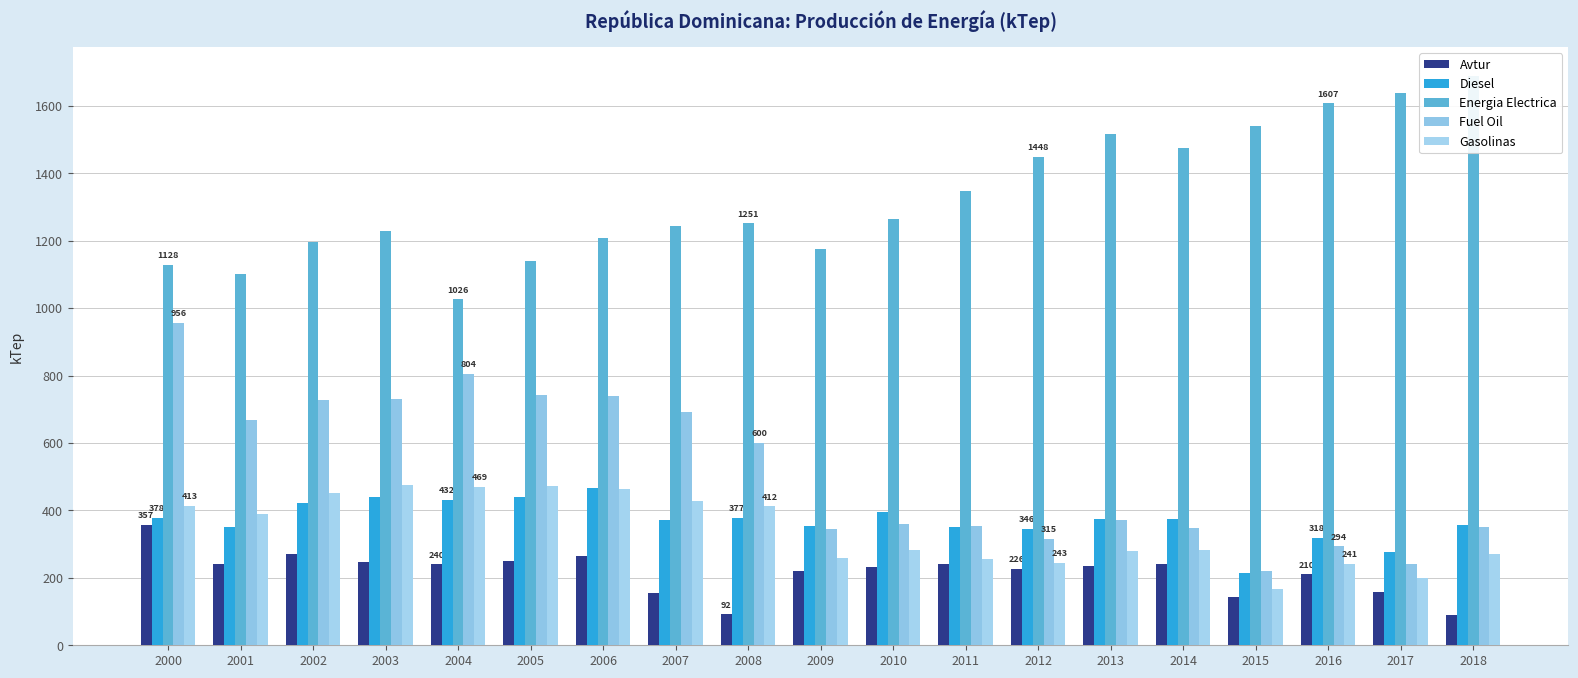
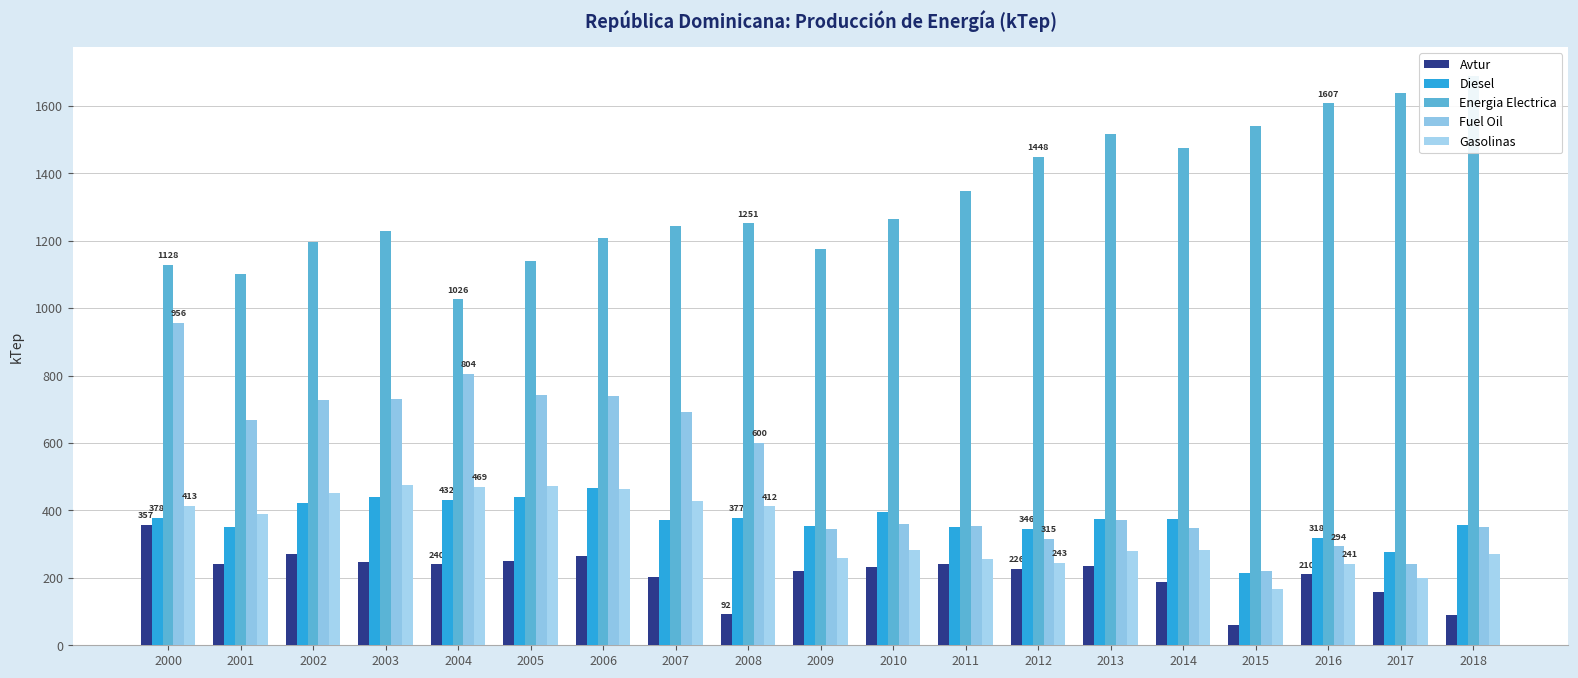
  {
    "Avtur": {
      "2001": 240,
      "2002": 270,
      "2003": 250,
      "2005": 250,
      "2006": 260,
-     "2007": 150,
+     "2007": 200,
      "2009": 220,
      "2010": 230,
      "2011": 240,
      "2013": 240,
-     "2014": 240,
-     "2015": 140,
+     "2014": 190,
+     "2015": 60,
      "2017": 160,
      "2018": 90
    }
  }
